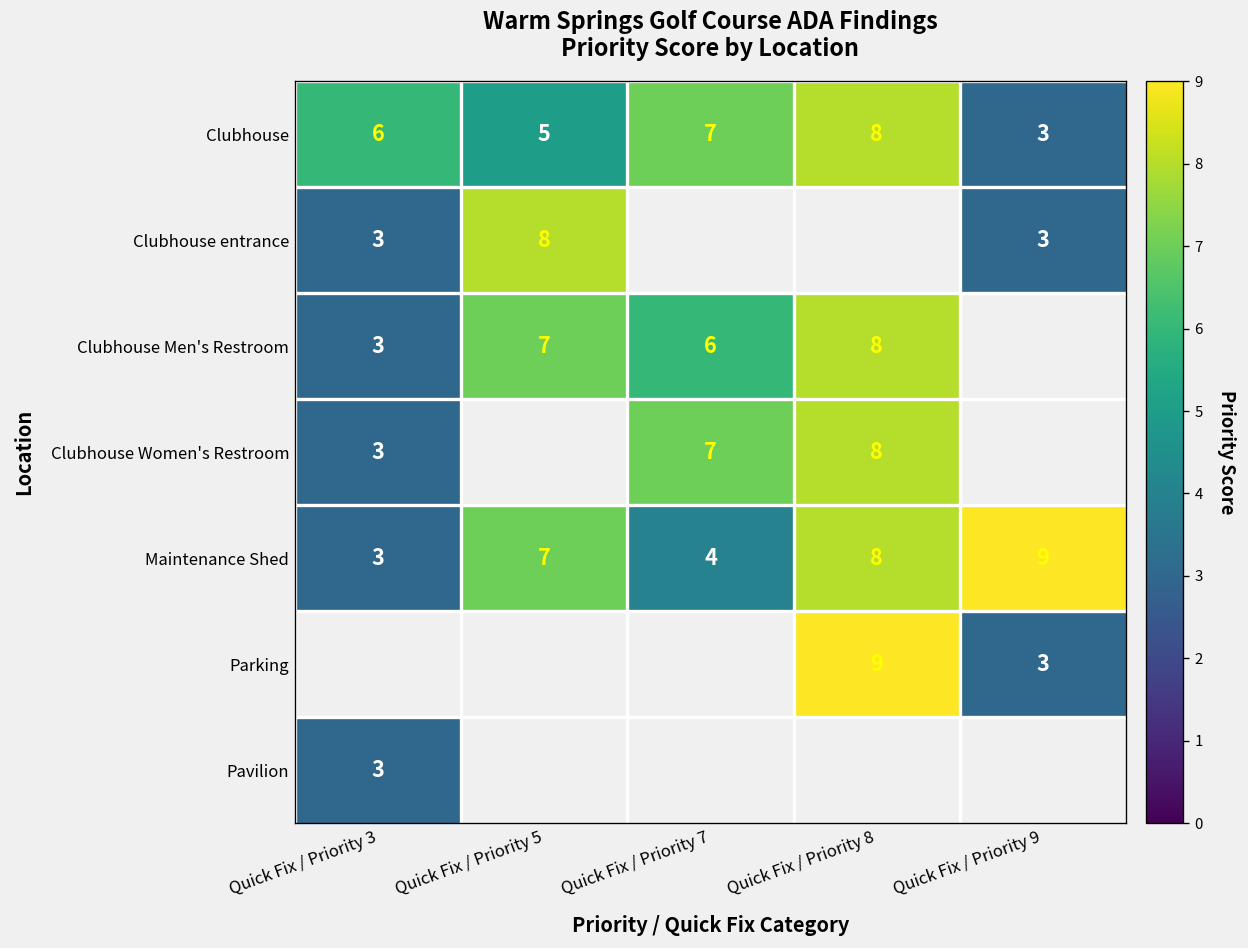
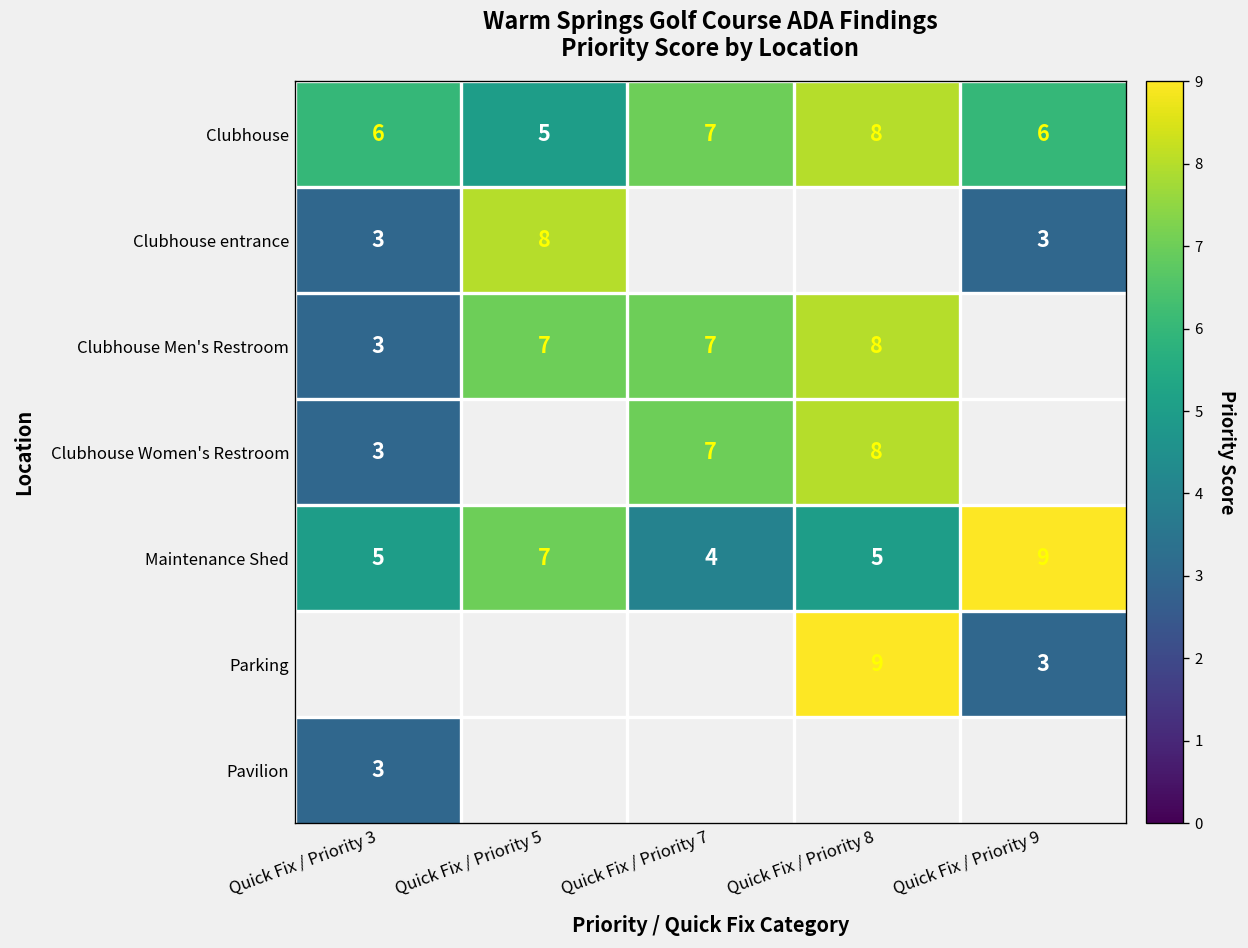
  {
    "Clubhouse": {
      "Quick Fix / Priority 3": 6,
      "Quick Fix / Priority 5": 5,
      "Quick Fix / Priority 7": 7,
      "Quick Fix / Priority 8": 8,
-     "Quick Fix / Priority 9": 3
+     "Quick Fix / Priority 9": 6
    },
    "Clubhouse entrance": {
      "Quick Fix / Priority 3": 3,
      "Quick Fix / Priority 5": 8,
      "Quick Fix / Priority 9": 3
    },
    "Clubhouse Men's Restroom": {
      "Quick Fix / Priority 3": 3,
      "Quick Fix / Priority 5": 7,
-     "Quick Fix / Priority 7": 6,
+     "Quick Fix / Priority 7": 7,
      "Quick Fix / Priority 8": 8
    },
    "Clubhouse Women's Restroom": {
      "Quick Fix / Priority 3": 3,
      "Quick Fix / Priority 7": 7,
      "Quick Fix / Priority 8": 8
    },
    "Maintenance Shed": {
-     "Quick Fix / Priority 3": 3,
+     "Quick Fix / Priority 3": 5,
      "Quick Fix / Priority 5": 7,
      "Quick Fix / Priority 7": 4,
-     "Quick Fix / Priority 8": 8
+     "Quick Fix / Priority 8": 5
    },
    "Parking": {
      "Quick Fix / Priority 9": 3
    },
    "Pavilion": {
      "Quick Fix / Priority 3": 3
    }
  }
